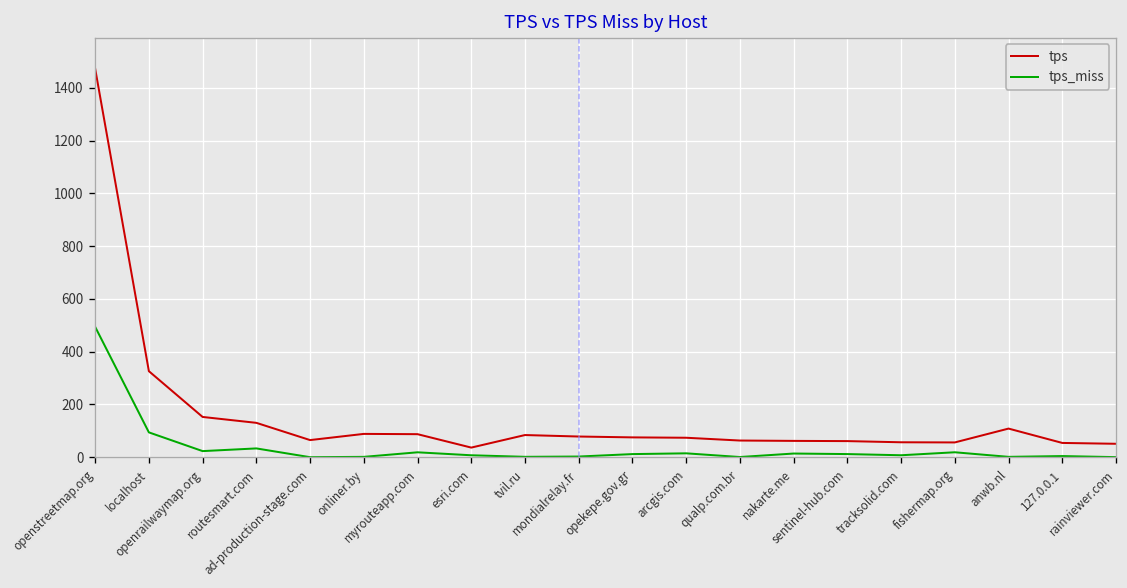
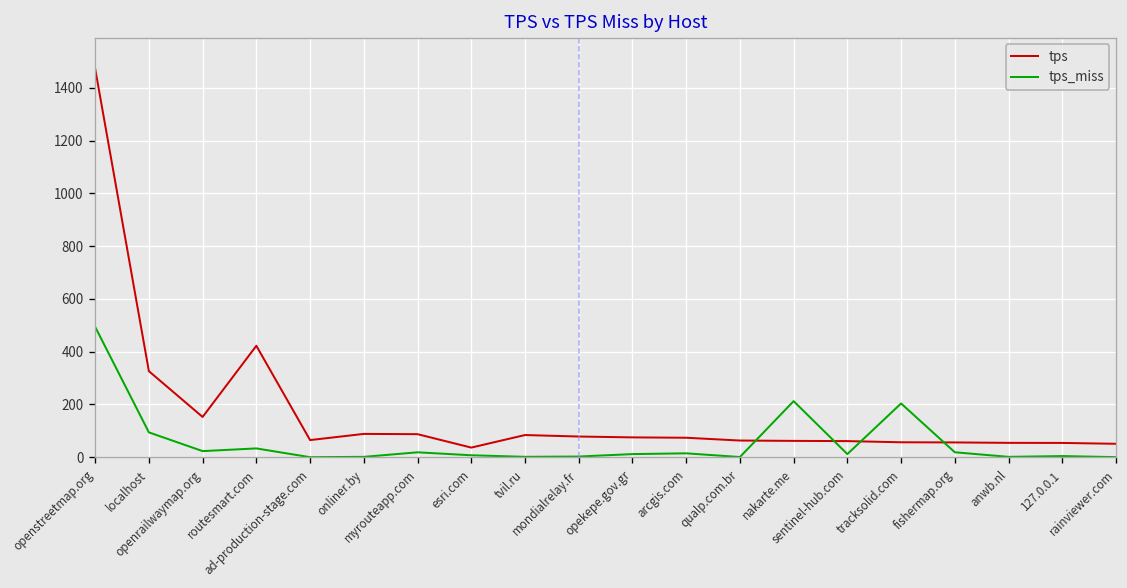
  {
    "tps": {
      "openstreetmap.org": 1470,
      "localhost": 330,
      "openrailwaymap.org": 150,
-     "routesmart.com": 130,
+     "routesmart.com": 420,
      "ad-production-stage.com": 60,
      "onliner.by": 90,
      "myrouteapp.com": 90,
      "esri.com": 40,
      "tvil.ru": 80,
      "mondialrelay.fr": 80,
      "opekepe.gov.gr": 80,
      "arcgis.com": 70,
      "qualp.com.br": 60,
      "nakarte.me": 60,
      "sentinel-hub.com": 60,
      "tracksolid.com": 60,
      "fishermap.org": 60,
-     "anwb.nl": 110,
+     "anwb.nl": 50,
      "127.0.0.1": 50,
      "rainviewer.com": 50
    },
    "tps_miss": {
      "openstreetmap.org": 490,
      "localhost": 90,
      "openrailwaymap.org": 20,
      "routesmart.com": 30,
      "ad-production-stage.com": 0,
      "onliner.by": 0,
      "myrouteapp.com": 20,
      "esri.com": 10,
      "tvil.ru": 0,
      "mondialrelay.fr": 0,
      "opekepe.gov.gr": 10,
      "arcgis.com": 10,
      "qualp.com.br": 0,
-     "nakarte.me": 10,
+     "nakarte.me": 210,
      "sentinel-hub.com": 10,
-     "tracksolid.com": 10,
+     "tracksolid.com": 200,
      "fishermap.org": 20,
      "anwb.nl": 0,
      "127.0.0.1": 0,
      "rainviewer.com": 0
    }
  }
